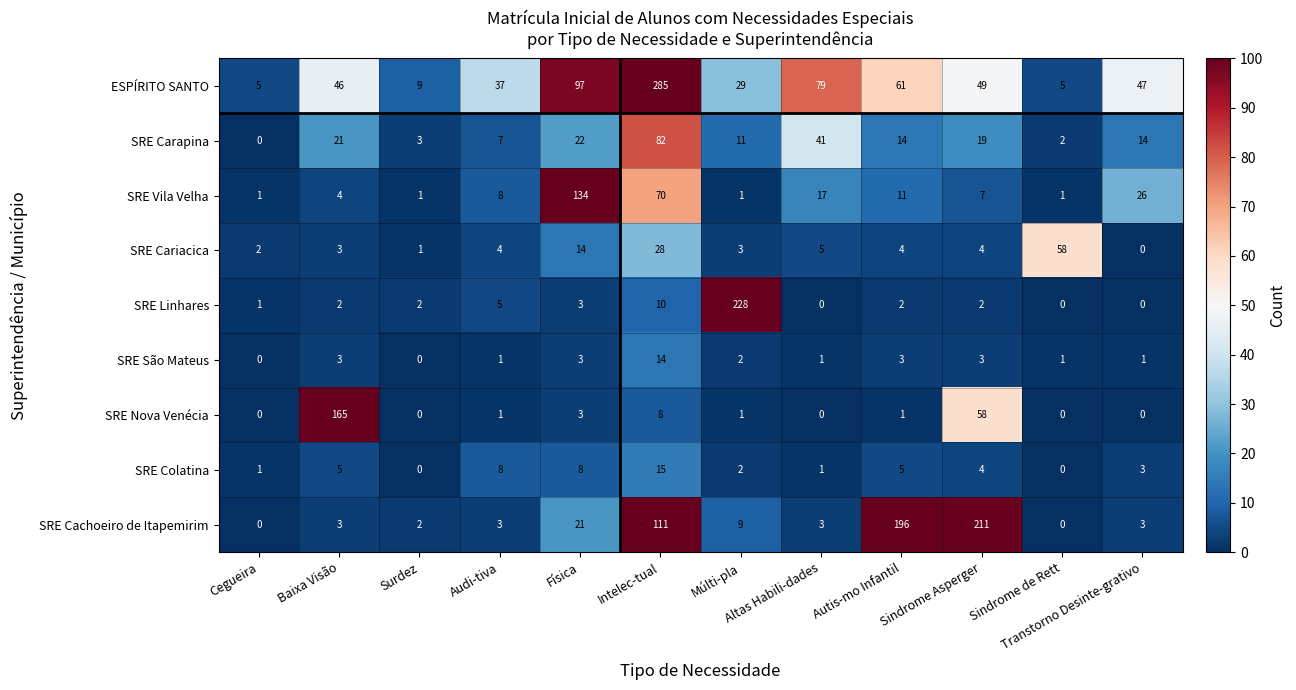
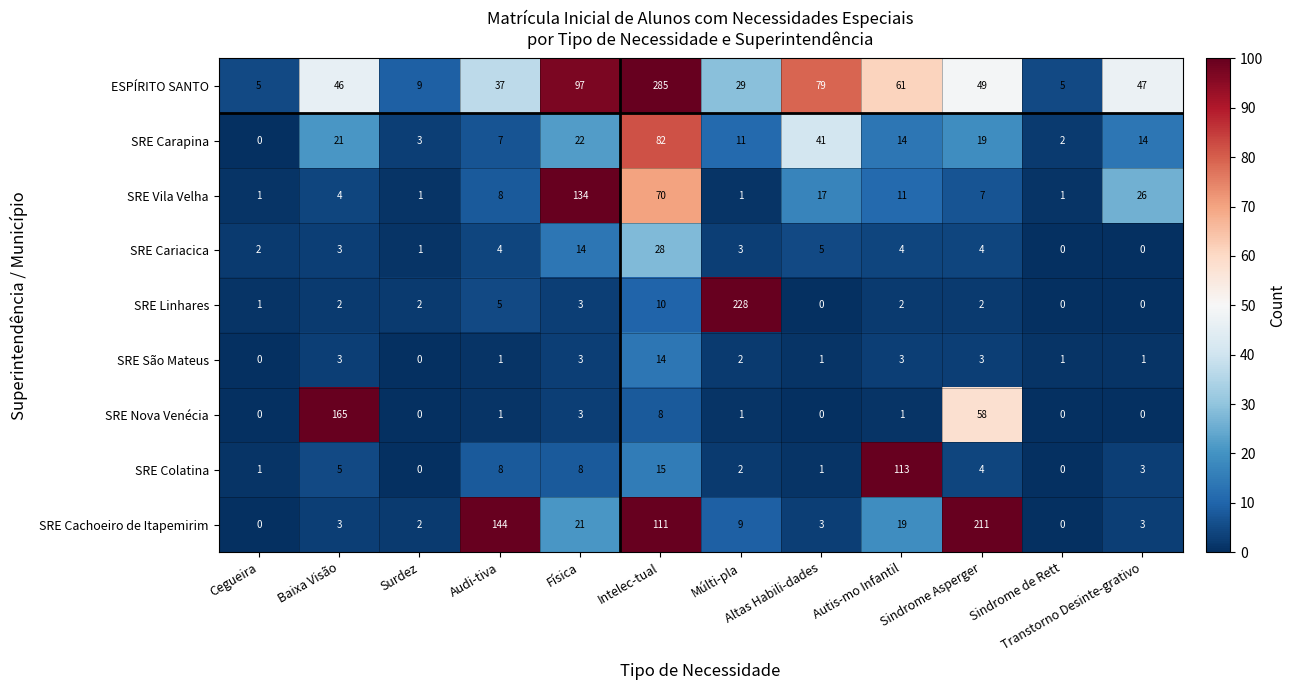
  {
    "ESPÍRITO SANTO": {
      "Cegueira": 5,
      "Baixa Visão": 46,
      "Surdez": 9,
      "Audi-tiva": 37,
      "Física": 97,
      "Intelec-tual": 285,
      "Múlti-pla": 29,
      "Altas Habili-dades": 79,
      "Autis-mo Infantil": 61,
      "Sindrome Asperger": 49,
      "Sindrome de Rett": 5,
      "Transtorno Desinte-grativo": 47
    },
    "SRE Carapina": {
      "Cegueira": 0,
      "Baixa Visão": 21,
      "Surdez": 3,
      "Audi-tiva": 7,
      "Física": 22,
      "Intelec-tual": 82,
      "Múlti-pla": 11,
      "Altas Habili-dades": 41,
      "Autis-mo Infantil": 14,
      "Sindrome Asperger": 19,
      "Sindrome de Rett": 2,
      "Transtorno Desinte-grativo": 14
    },
    "SRE Vila Velha": {
      "Cegueira": 1,
      "Baixa Visão": 4,
      "Surdez": 1,
      "Audi-tiva": 8,
      "Física": 134,
      "Intelec-tual": 70,
      "Múlti-pla": 1,
      "Altas Habili-dades": 17,
      "Autis-mo Infantil": 11,
      "Sindrome Asperger": 7,
      "Sindrome de Rett": 1,
      "Transtorno Desinte-grativo": 26
    },
    "SRE Cariacica": {
      "Cegueira": 2,
      "Baixa Visão": 3,
      "Surdez": 1,
      "Audi-tiva": 4,
      "Física": 14,
      "Intelec-tual": 28,
      "Múlti-pla": 3,
      "Altas Habili-dades": 5,
      "Autis-mo Infantil": 4,
      "Sindrome Asperger": 4,
-     "Sindrome de Rett": 58,
+     "Sindrome de Rett": 0,
      "Transtorno Desinte-grativo": 0
    },
    "SRE Linhares": {
      "Cegueira": 1,
      "Baixa Visão": 2,
      "Surdez": 2,
      "Audi-tiva": 5,
      "Física": 3,
      "Intelec-tual": 10,
      "Múlti-pla": 228,
      "Altas Habili-dades": 0,
      "Autis-mo Infantil": 2,
      "Sindrome Asperger": 2,
      "Sindrome de Rett": 0,
      "Transtorno Desinte-grativo": 0
    },
    "SRE São Mateus": {
      "Cegueira": 0,
      "Baixa Visão": 3,
      "Surdez": 0,
      "Audi-tiva": 1,
      "Física": 3,
      "Intelec-tual": 14,
      "Múlti-pla": 2,
      "Altas Habili-dades": 1,
      "Autis-mo Infantil": 3,
      "Sindrome Asperger": 3,
      "Sindrome de Rett": 1,
      "Transtorno Desinte-grativo": 1
    },
    "SRE Nova Venécia": {
      "Cegueira": 0,
      "Baixa Visão": 165,
      "Surdez": 0,
      "Audi-tiva": 1,
      "Física": 3,
      "Intelec-tual": 8,
      "Múlti-pla": 1,
      "Altas Habili-dades": 0,
      "Autis-mo Infantil": 1,
      "Sindrome Asperger": 58,
      "Sindrome de Rett": 0,
      "Transtorno Desinte-grativo": 0
    },
    "SRE Colatina": {
      "Cegueira": 1,
      "Baixa Visão": 5,
      "Surdez": 0,
      "Audi-tiva": 8,
      "Física": 8,
      "Intelec-tual": 15,
      "Múlti-pla": 2,
      "Altas Habili-dades": 1,
-     "Autis-mo Infantil": 5,
+     "Autis-mo Infantil": 113,
      "Sindrome Asperger": 4,
      "Sindrome de Rett": 0,
      "Transtorno Desinte-grativo": 3
    },
    "SRE Cachoeiro de Itapemirim": {
      "Cegueira": 0,
      "Baixa Visão": 3,
      "Surdez": 2,
-     "Audi-tiva": 3,
+     "Audi-tiva": 144,
      "Física": 21,
      "Intelec-tual": 111,
      "Múlti-pla": 9,
      "Altas Habili-dades": 3,
-     "Autis-mo Infantil": 196,
+     "Autis-mo Infantil": 19,
      "Sindrome Asperger": 211,
      "Sindrome de Rett": 0,
      "Transtorno Desinte-grativo": 3
    }
  }
